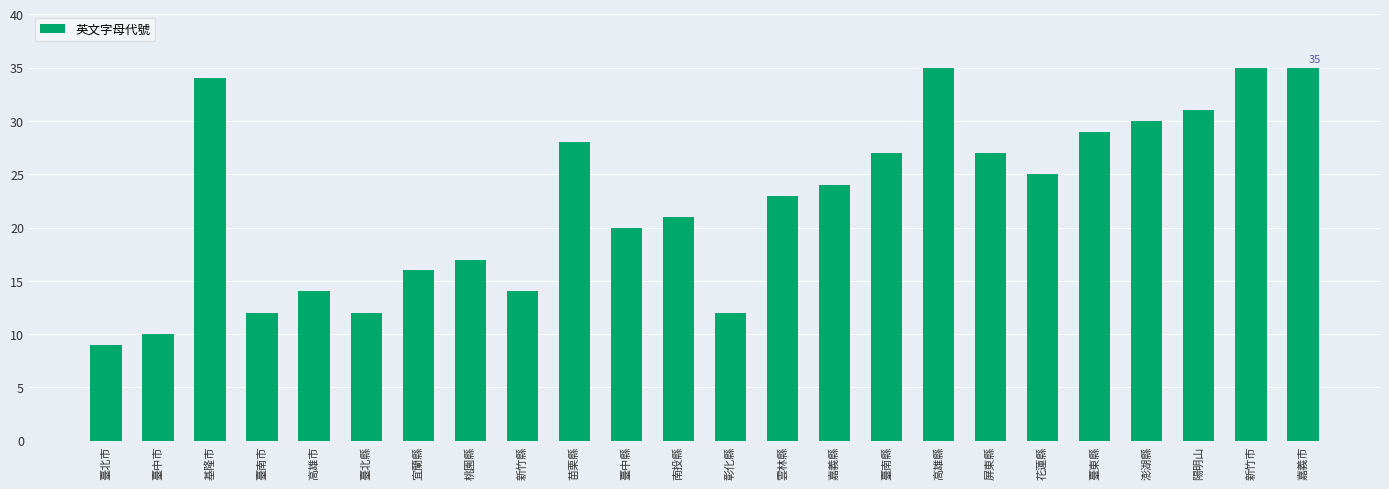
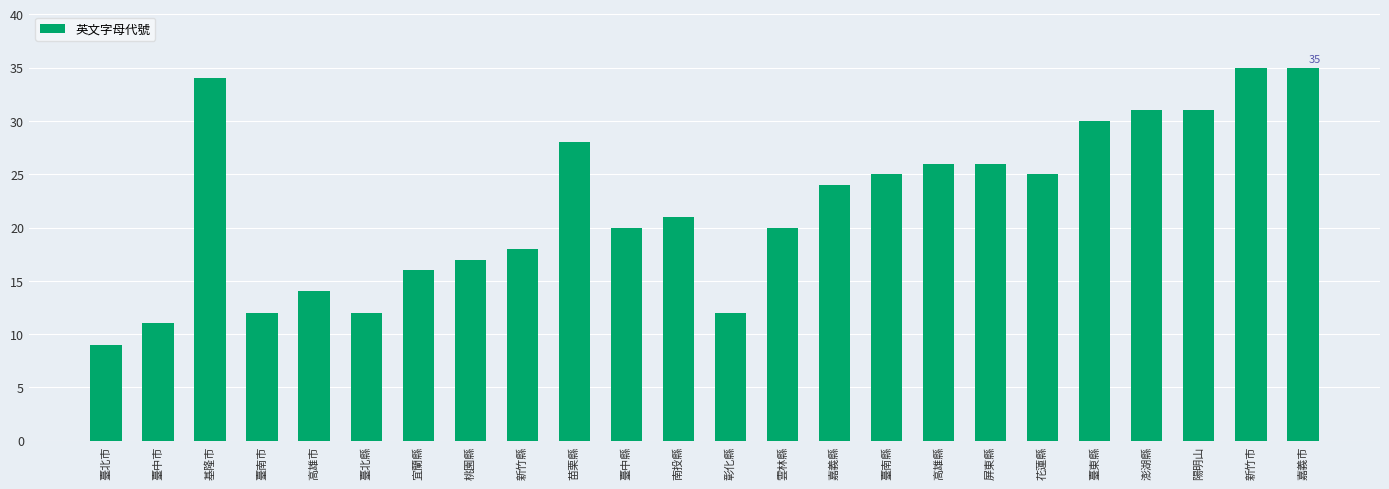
  {
    "臺北市": 9,
-   "臺中市": 10,
+   "臺中市": 11,
    "基隆市": 34,
    "臺南市": 12,
    "高雄市": 14,
    "臺北縣": 12,
    "宜蘭縣": 16,
    "桃園縣": 17,
-   "新竹縣": 14,
+   "新竹縣": 18,
    "苗栗縣": 28,
    "臺中縣": 20,
    "南投縣": 21,
    "彰化縣": 12,
-   "雲林縣": 23,
+   "雲林縣": 20,
    "嘉義縣": 24,
-   "臺南縣": 27,
-   "高雄縣": 35,
-   "屏東縣": 27,
+   "臺南縣": 25,
+   "高雄縣": 26,
+   "屏東縣": 26,
    "花蓮縣": 25,
-   "臺東縣": 29,
-   "澎湖縣": 30,
+   "臺東縣": 30,
+   "澎湖縣": 31,
    "陽明山": 31,
    "新竹市": 35
  }
